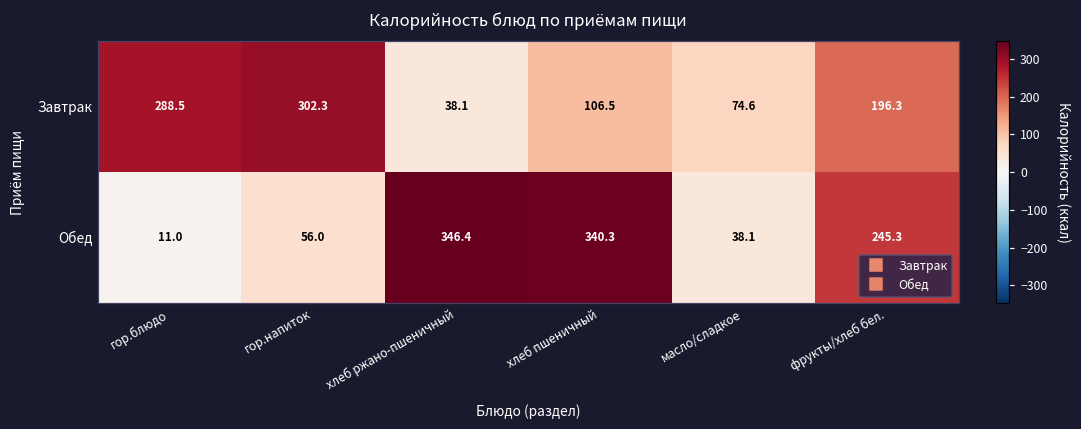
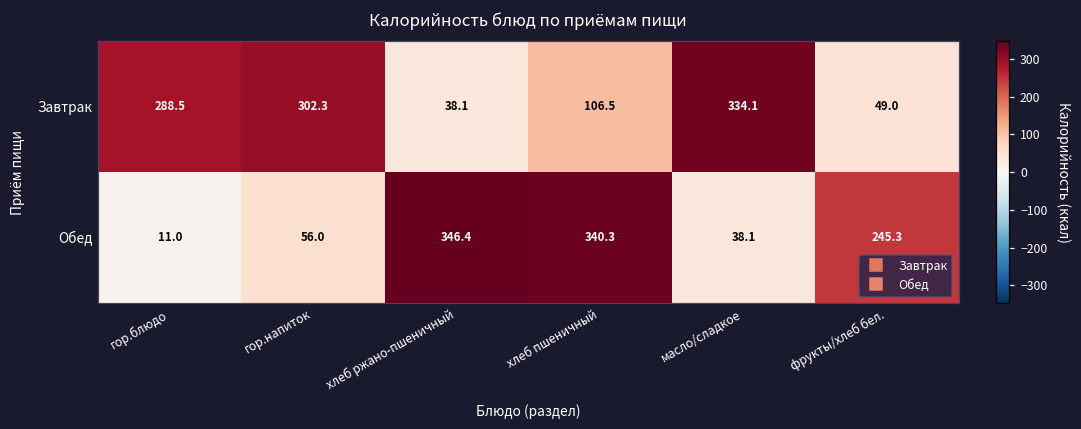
  {
    "Завтрак": {
      "гор.блюдо": 288.5,
      "гор.напиток": 302.3,
      "хлеб ржано-пшеничный": 38.1,
      "хлеб пшеничный": 106.5,
-     "масло/сладкое": 74.6,
-     "фрукты/хлеб бел.": 196.3
+     "масло/сладкое": 334.1,
+     "фрукты/хлеб бел.": 49.0
    },
    "Обед": {
      "гор.блюдо": 11.0,
      "гор.напиток": 56.0,
      "хлеб ржано-пшеничный": 346.4,
      "хлеб пшеничный": 340.3,
      "масло/сладкое": 38.1,
      "фрукты/хлеб бел.": 245.3
    }
  }
